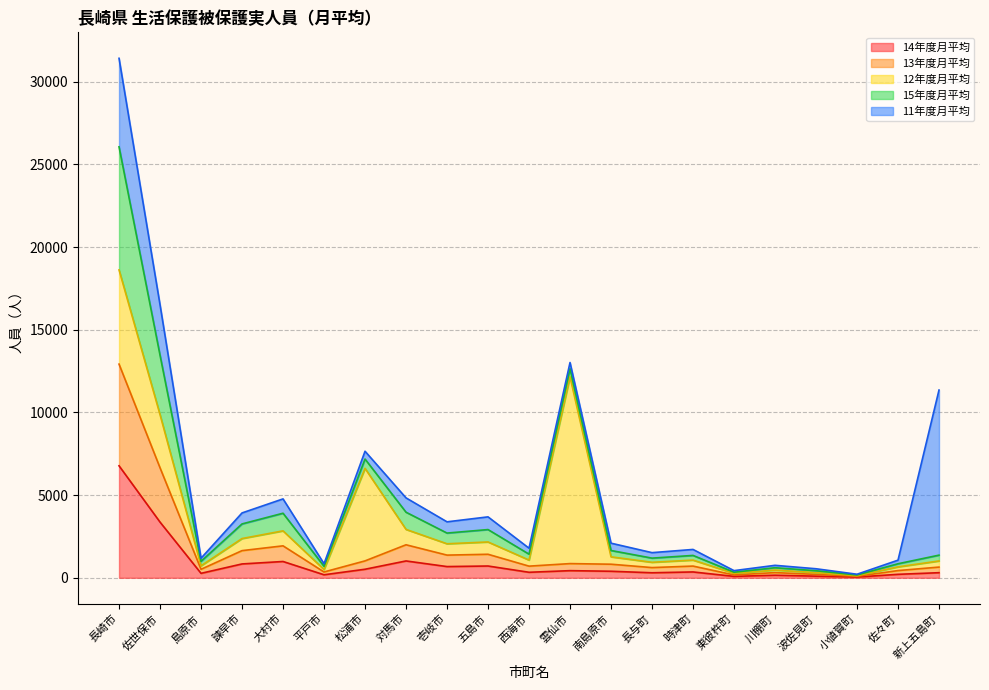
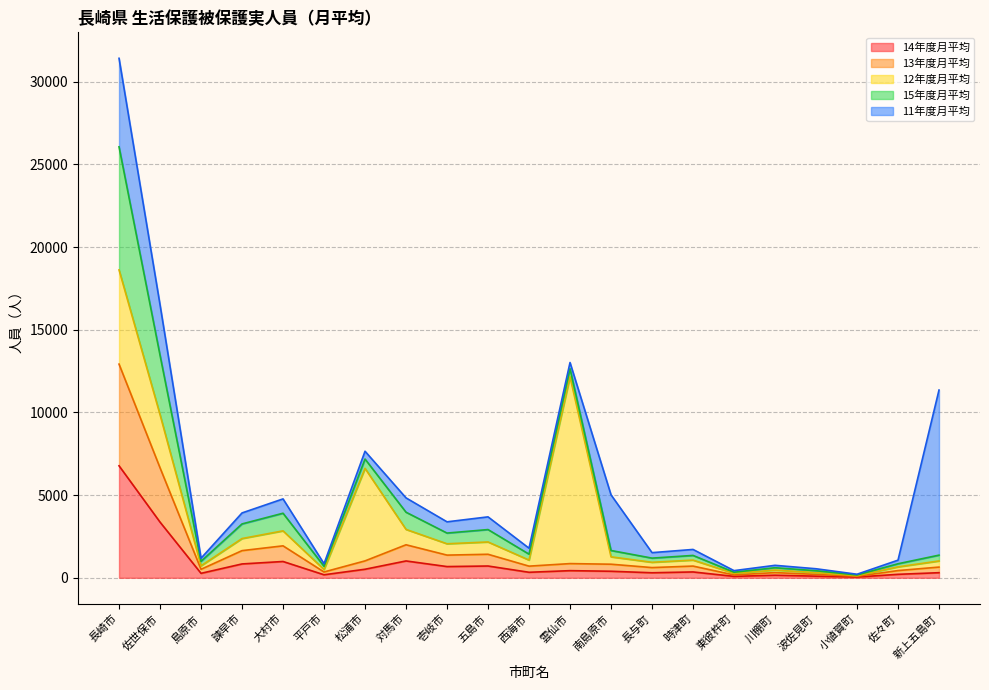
  {
    "14年度月平均": {
      "長崎市": 6800,
      "佐世保市": 3400,
      "島原市": 300,
      "諫早市": 800,
      "大村市": 1000,
      "平戸市": 200,
      "松浦市": 500,
      "対馬市": 1000,
      "壱岐市": 700,
      "五島市": 700,
      "西海市": 300,
      "雲仙市": 400,
      "南島原市": 400,
      "長与町": 300,
      "時津町": 400,
      "川棚町": 200,
      "佐々町": 200,
      "新上五島町": 300
    },
    "13年度月平均": {
      "長崎市": 6100,
      "佐世保市": 3300,
      "島原市": 200,
      "諫早市": 800,
      "大村市": 900,
      "松浦市": 500,
      "対馬市": 1000,
      "壱岐市": 700,
      "五島市": 700,
      "西海市": 400,
      "雲仙市": 400,
      "南島原市": 400,
      "長与町": 300,
      "時津町": 400,
      "佐々町": 200,
      "新上五島町": 300
    },
    "12年度月平均": {
      "長崎市": 5700,
      "佐世保市": 3200,
      "島原市": 200,
      "諫早市": 700,
      "大村市": 900,
      "松浦市": 5600,
      "対馬市": 900,
      "壱岐市": 700,
      "五島市": 700,
      "西海市": 400,
      "雲仙市": 11300,
      "南島原市": 400,
      "長与町": 300,
      "時津町": 400,
      "佐々町": 200,
      "新上五島町": 400
    },
    "15年度月平均": {
      "長崎市": 7400,
      "佐世保市": 3600,
      "島原市": 300,
      "諫早市": 900,
      "大村市": 1100,
      "平戸市": 200,
      "松浦市": 600,
      "対馬市": 1000,
      "壱岐市": 600,
      "五島市": 800,
      "西海市": 400,
      "雲仙市": 500,
      "南島原市": 400,
      "長与町": 300,
      "時津町": 300,
      "佐々町": 200,
      "新上五島町": 400
    },
    "11年度月平均": {
      "長崎市": 5400,
      "佐世保市": 3100,
      "島原市": 200,
      "諫早市": 700,
      "大村市": 900,
      "平戸市": 200,
      "松浦市": 500,
      "対馬市": 900,
      "壱岐市": 700,
      "五島市": 800,
      "西海市": 400,
      "雲仙市": 400,
-     "南島原市": 400,
+     "南島原市": 3400,
      "長与町": 300,
      "時津町": 400,
      "佐々町": 200,
      "新上五島町": 10000
    }
  }
